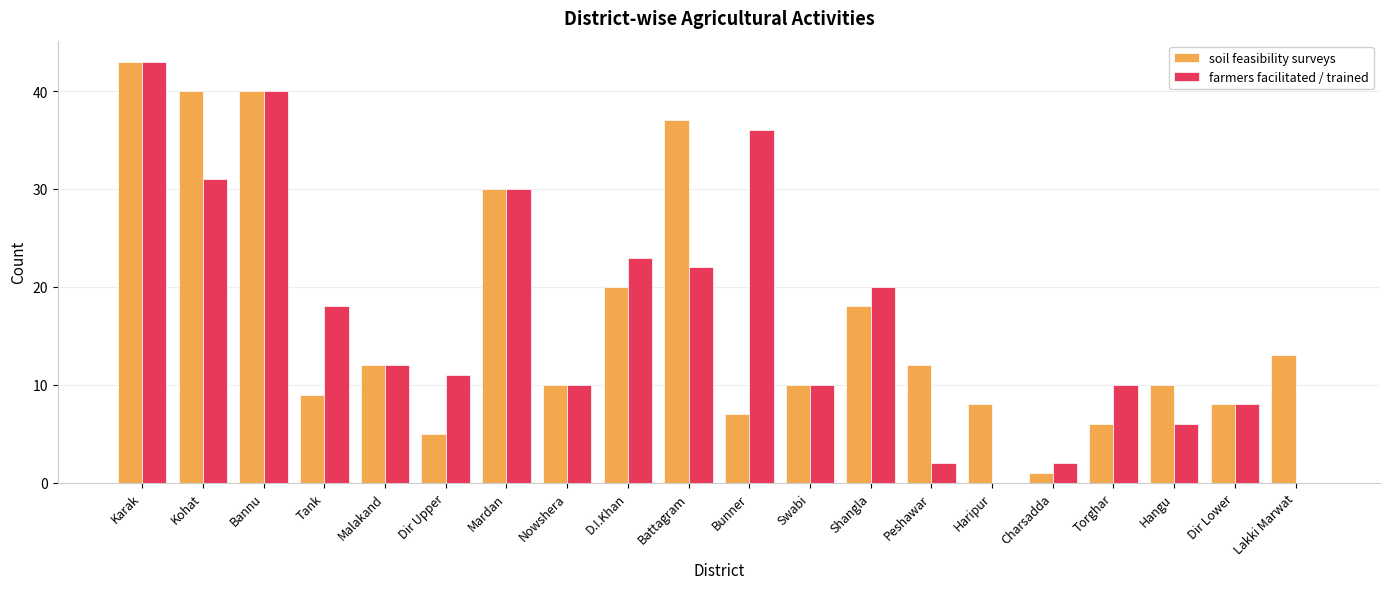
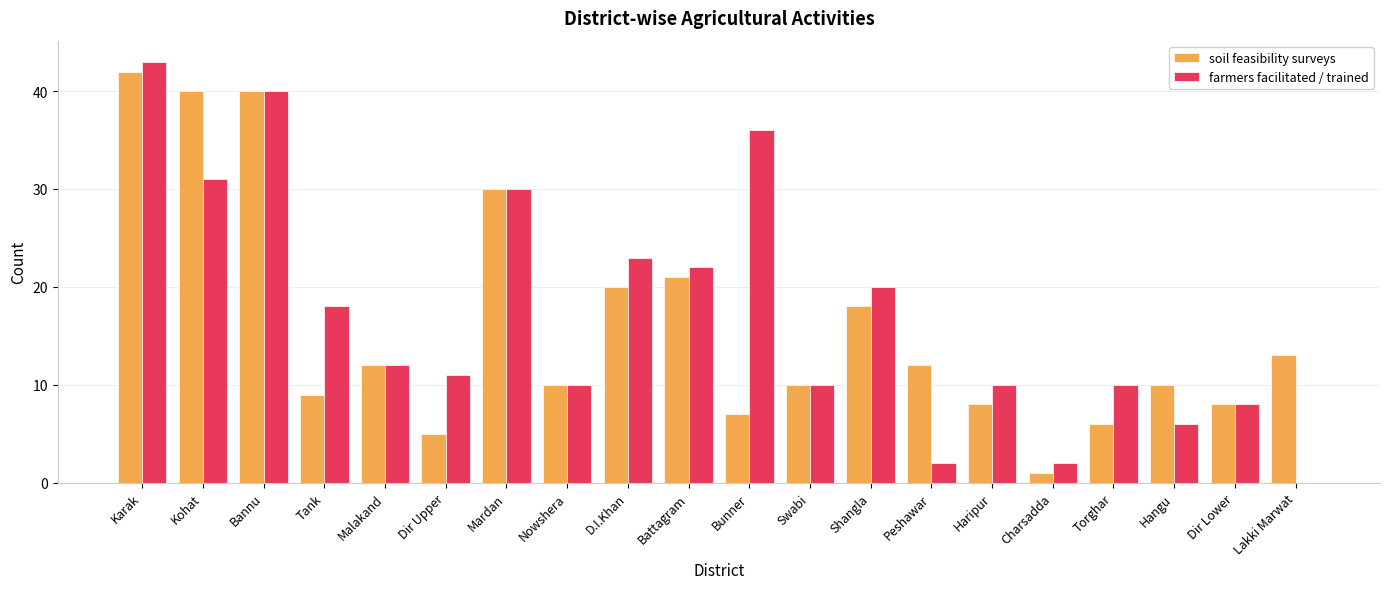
  {
    "soil feasibility surveys": {
-     "Karak": 43,
+     "Karak": 42,
      "Kohat": 40,
      "Bannu": 40,
      "Tank": 9,
      "Malakand": 12,
      "Dir Upper": 5,
      "Mardan": 30,
      "Nowshera": 10,
      "D.I.Khan": 20,
-     "Battagram": 37,
+     "Battagram": 21,
      "Bunner": 7,
      "Swabi": 10,
      "Shangla": 18,
      "Peshawar": 12,
      "Haripur": 8,
      "Charsadda": 1,
      "Torghar": 6,
      "Hangu": 10,
      "Dir Lower": 8,
      "Lakki Marwat": 13
    },
    "farmers facilitated / trained": {
      "Karak": 43,
      "Kohat": 31,
      "Bannu": 40,
      "Tank": 18,
      "Malakand": 12,
      "Dir Upper": 11,
      "Mardan": 30,
      "Nowshera": 10,
      "D.I.Khan": 23,
      "Battagram": 22,
      "Bunner": 36,
      "Swabi": 10,
      "Shangla": 20,
      "Peshawar": 2,
-     "Haripur": 0,
+     "Haripur": 10,
      "Charsadda": 2,
      "Torghar": 10,
      "Hangu": 6,
      "Dir Lower": 8,
      "Lakki Marwat": 0
    }
  }
